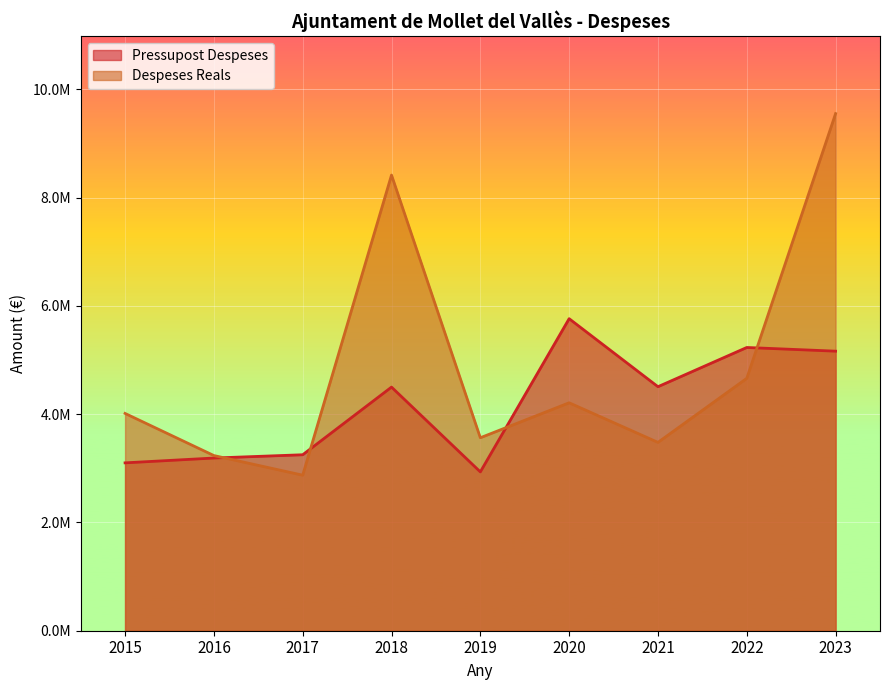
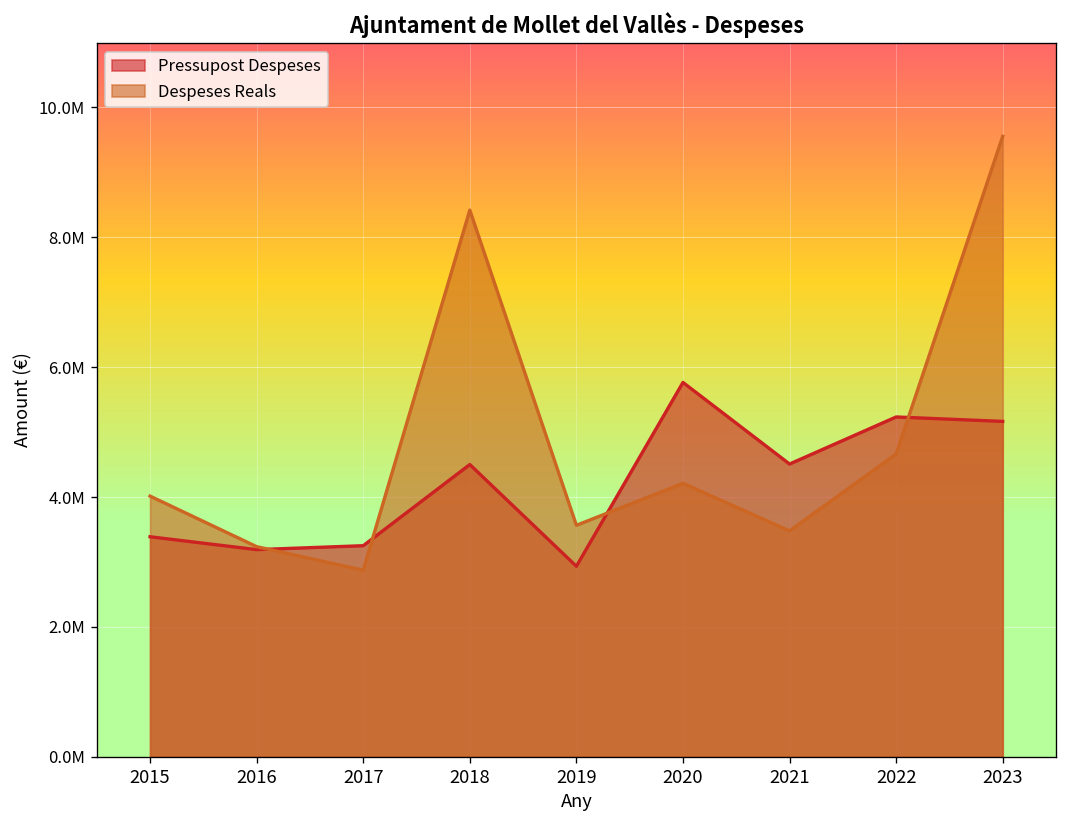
  {
    "Pressupost Despeses": {
-     "2015": 3100000,
+     "2015": 3400000,
      "2017": 3300000,
      "2018": 4500000,
      "2019": 2900000,
      "2020": 5800000,
      "2021": 4500000,
      "2022": 5200000,
      "2023": 5200000
    },
    "Despeses Reals": {
      "2015": 4000000,
      "2017": 2900000,
      "2018": 8400000,
      "2019": 3600000,
      "2020": 4200000,
      "2021": 3500000,
      "2022": 4700000,
      "2023": 9600000
    }
  }
